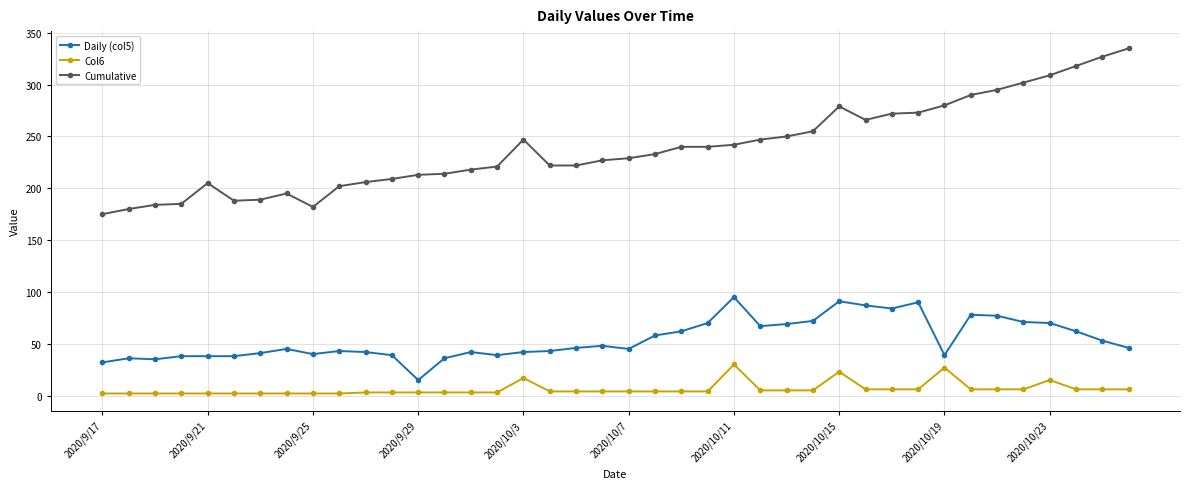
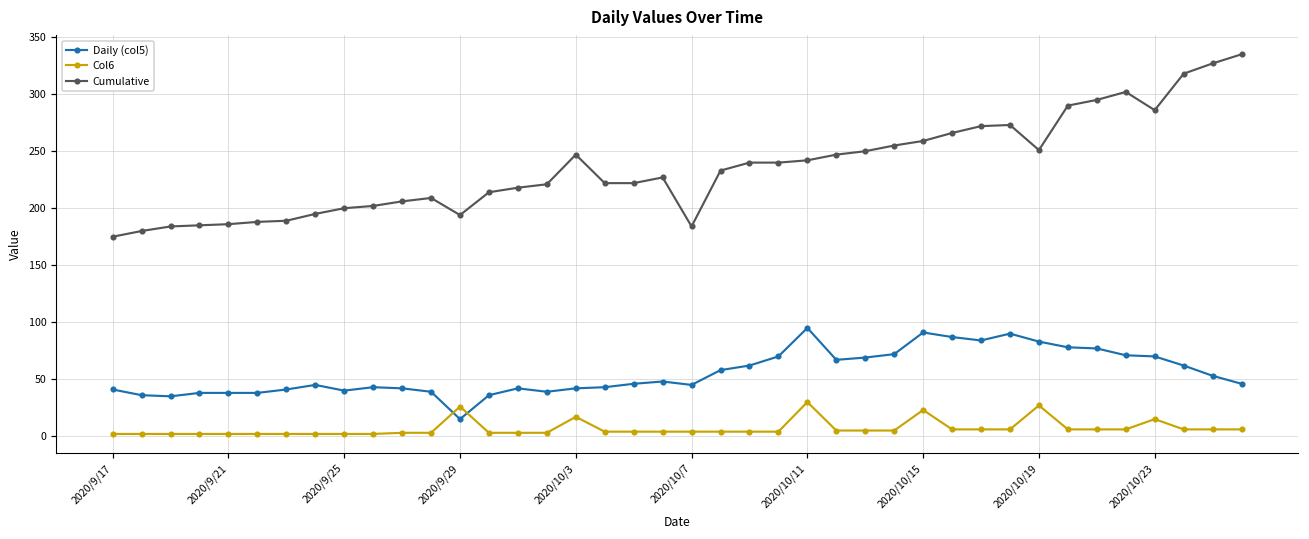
  {
    "Daily (col5)": {
-     "2020/9/17": 32,
+     "2020/9/17": 41,
      "2020/9/21": 38,
      "2020/9/25": 40,
      "2020/9/29": 15,
      "2020/10/3": 42,
      "2020/10/7": 45,
      "2020/10/11": 95,
      "2020/10/15": 91,
-     "2020/10/19": 39,
+     "2020/10/19": 83,
      "2020/10/23": 70
    },
    "Col6": {
      "2020/9/17": 2,
      "2020/9/21": 2,
      "2020/9/25": 2,
-     "2020/9/29": 3,
+     "2020/9/29": 26,
      "2020/10/3": 17,
      "2020/10/7": 4,
      "2020/10/11": 30,
      "2020/10/15": 23,
      "2020/10/19": 27,
      "2020/10/23": 15
    },
    "Cumulative": {
      "2020/9/17": 175,
-     "2020/9/21": 205,
-     "2020/9/25": 182,
-     "2020/9/29": 213,
+     "2020/9/21": 186,
+     "2020/9/25": 200,
+     "2020/9/29": 194,
      "2020/10/3": 247,
-     "2020/10/7": 229,
+     "2020/10/7": 184,
      "2020/10/11": 242,
-     "2020/10/15": 279,
-     "2020/10/19": 280,
-     "2020/10/23": 309
+     "2020/10/15": 259,
+     "2020/10/19": 251,
+     "2020/10/23": 286
    }
  }
